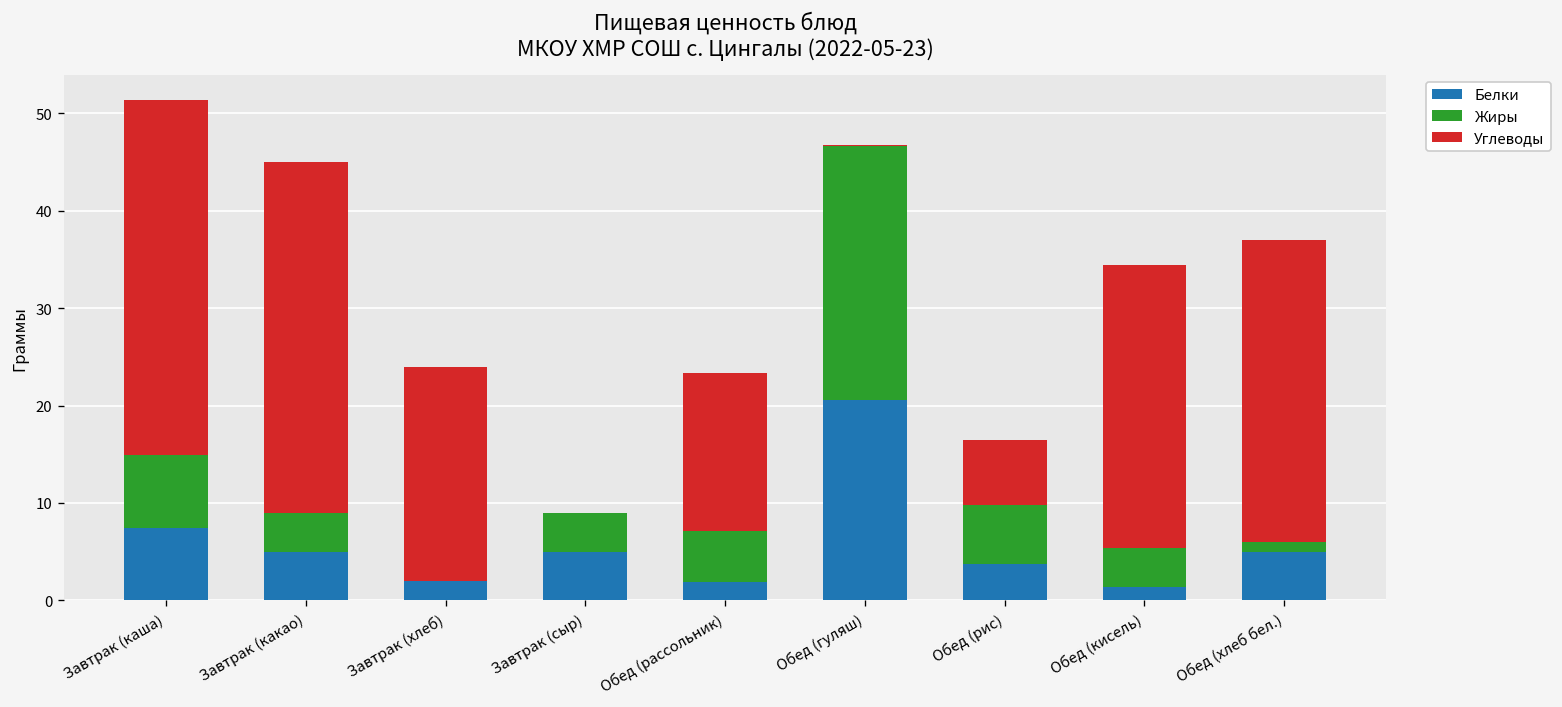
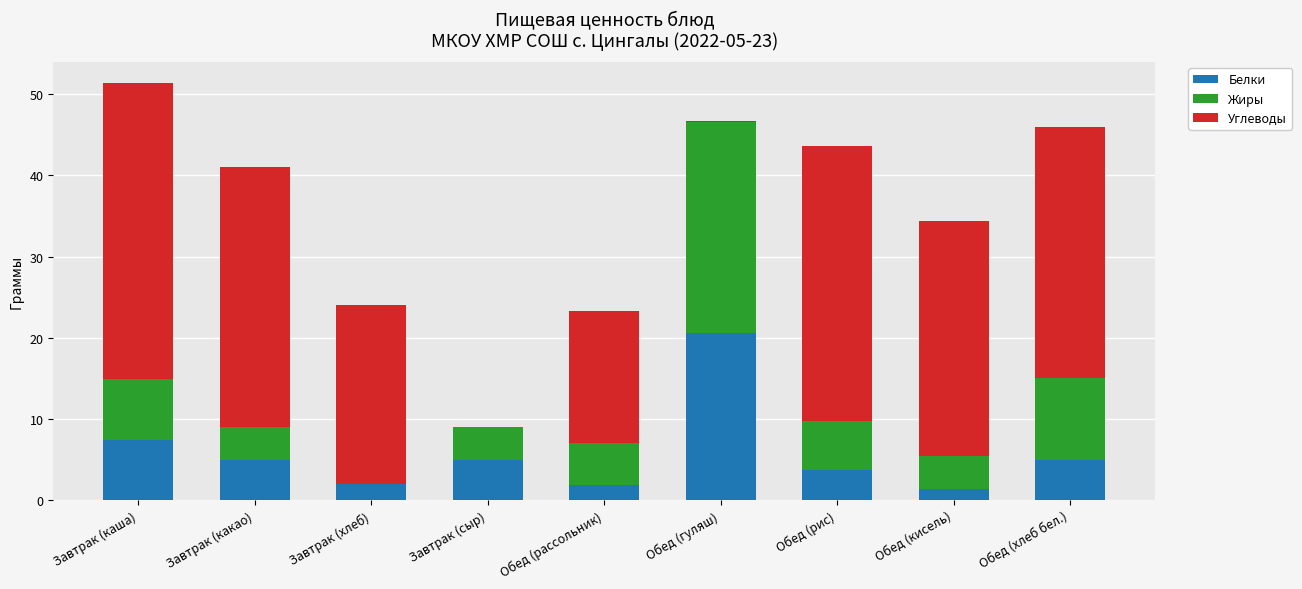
  {
    "Белки": {
      "Завтрак (каша)": 7,
      "Завтрак (какао)": 5,
      "Завтрак (хлеб)": 2,
      "Завтрак (сыр)": 5,
      "Обед (рассольник)": 2,
      "Обед (гуляш)": 21,
      "Обед (рис)": 4,
      "Обед (кисель)": 1,
      "Обед (хлеб бел.)": 5
    },
    "Жиры": {
      "Завтрак (каша)": 7,
      "Завтрак (какао)": 4,
      "Завтрак (хлеб)": 0,
      "Завтрак (сыр)": 4,
      "Обед (рассольник)": 5,
      "Обед (гуляш)": 26,
      "Обед (рис)": 6,
      "Обед (кисель)": 4,
-     "Обед (хлеб бел.)": 1
+     "Обед (хлеб бел.)": 10
    },
    "Углеводы": {
      "Завтрак (каша)": 37,
-     "Завтрак (какао)": 36,
+     "Завтрак (какао)": 32,
      "Завтрак (хлеб)": 22,
      "Завтрак (сыр)": 0,
      "Обед (рассольник)": 16,
-     "Обед (рис)": 7,
+     "Обед (рис)": 34,
      "Обед (кисель)": 29,
      "Обед (хлеб бел.)": 31
    }
  }
